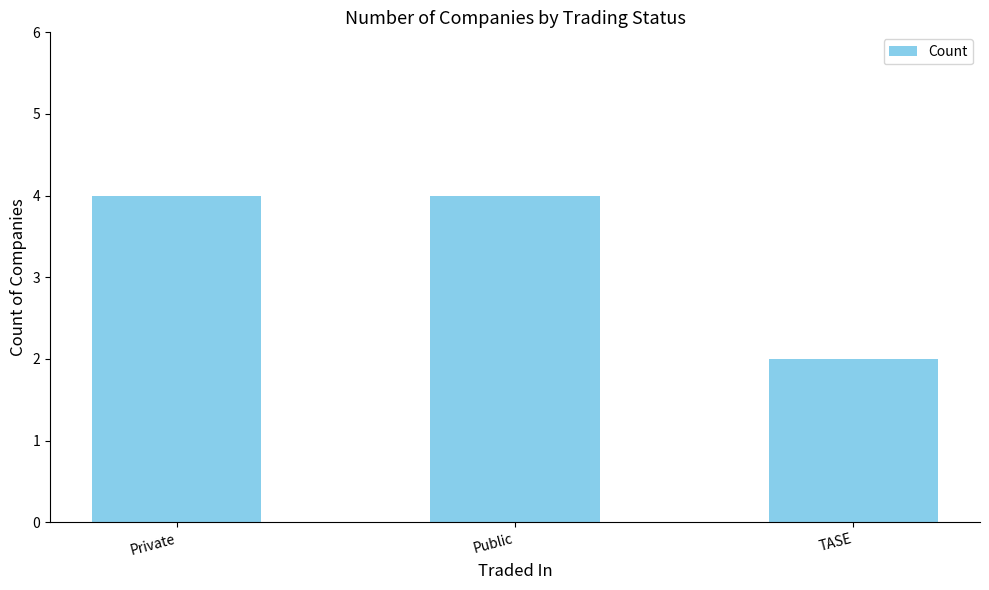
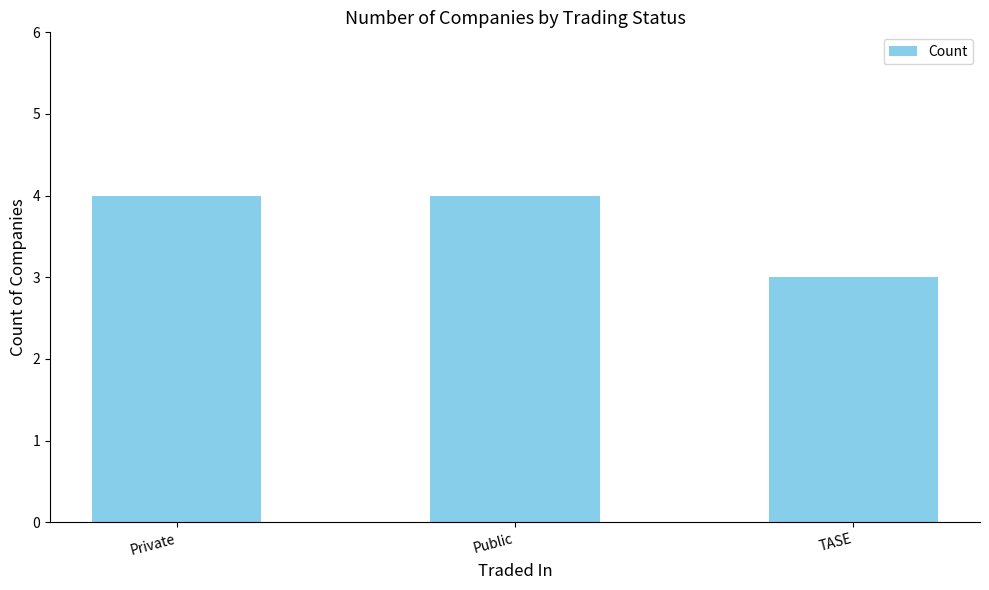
  {
    "Private": 4,
    "Public": 4,
-   "TASE": 2
+   "TASE": 3
  }
